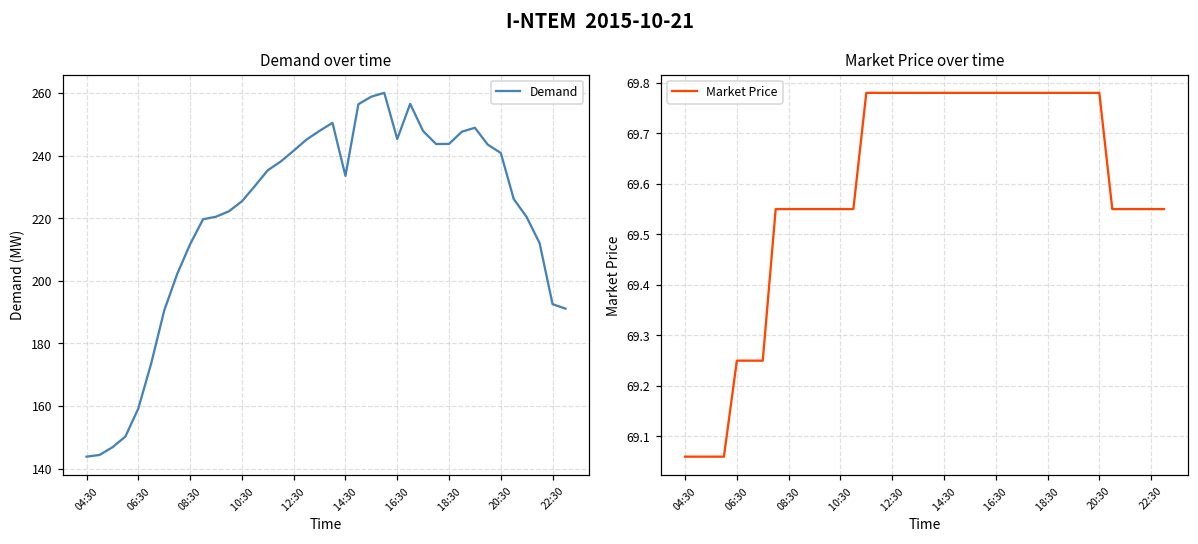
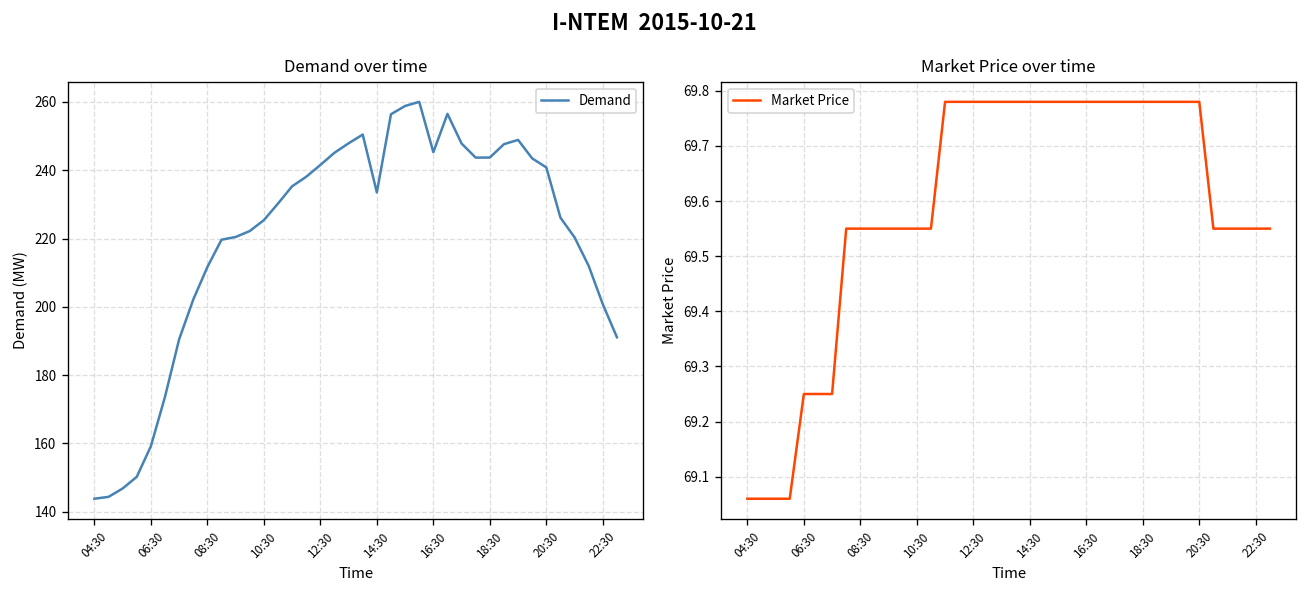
  {
    "Demand over time": {
      "04:30": 144,
      "06:30": 159,
      "08:30": 212,
      "10:30": 225,
      "12:30": 242,
      "14:30": 234,
      "16:30": 245,
      "18:30": 244,
      "20:30": 241,
-     "22:30": 193
+     "22:30": 201
    },
    "Market Price over time": {
      "04:30": 69.06,
      "06:30": 69.25,
      "08:30": 69.55,
      "10:30": 69.55,
      "12:30": 69.78,
      "14:30": 69.78,
      "16:30": 69.78,
      "18:30": 69.78,
      "20:30": 69.78,
      "22:30": 69.55
    }
  }
